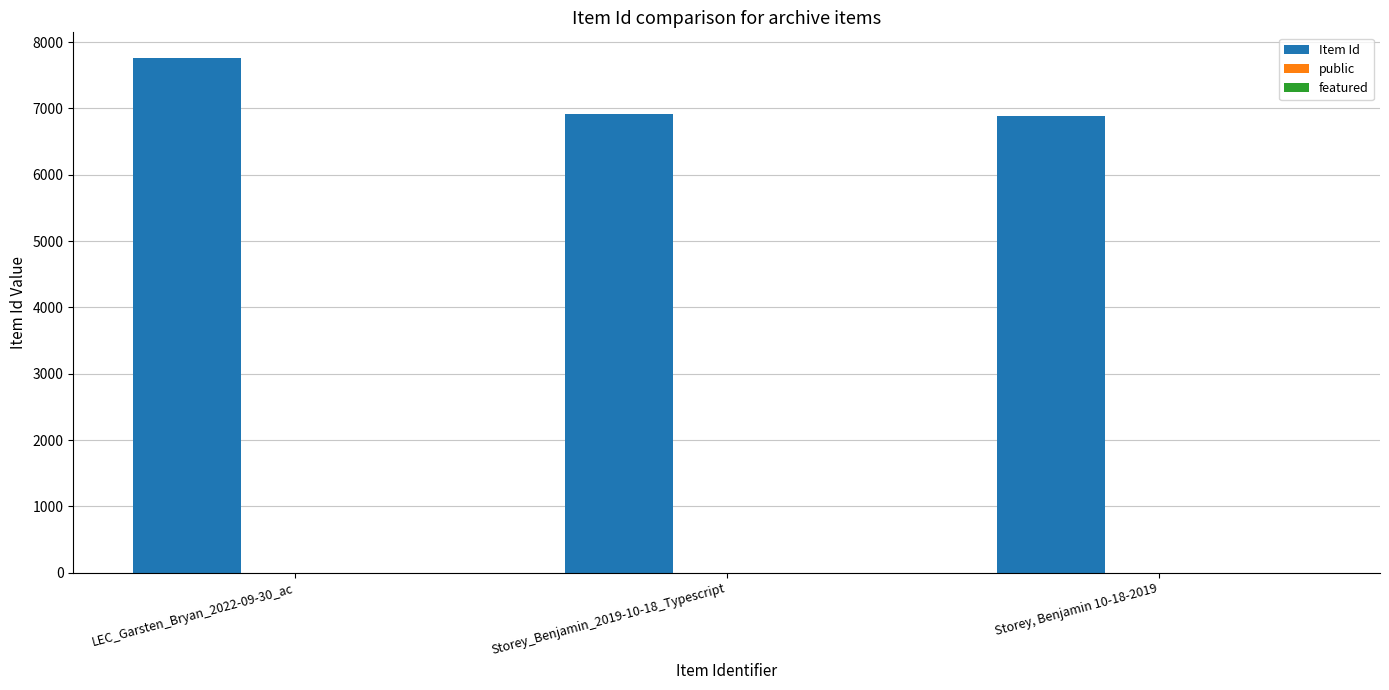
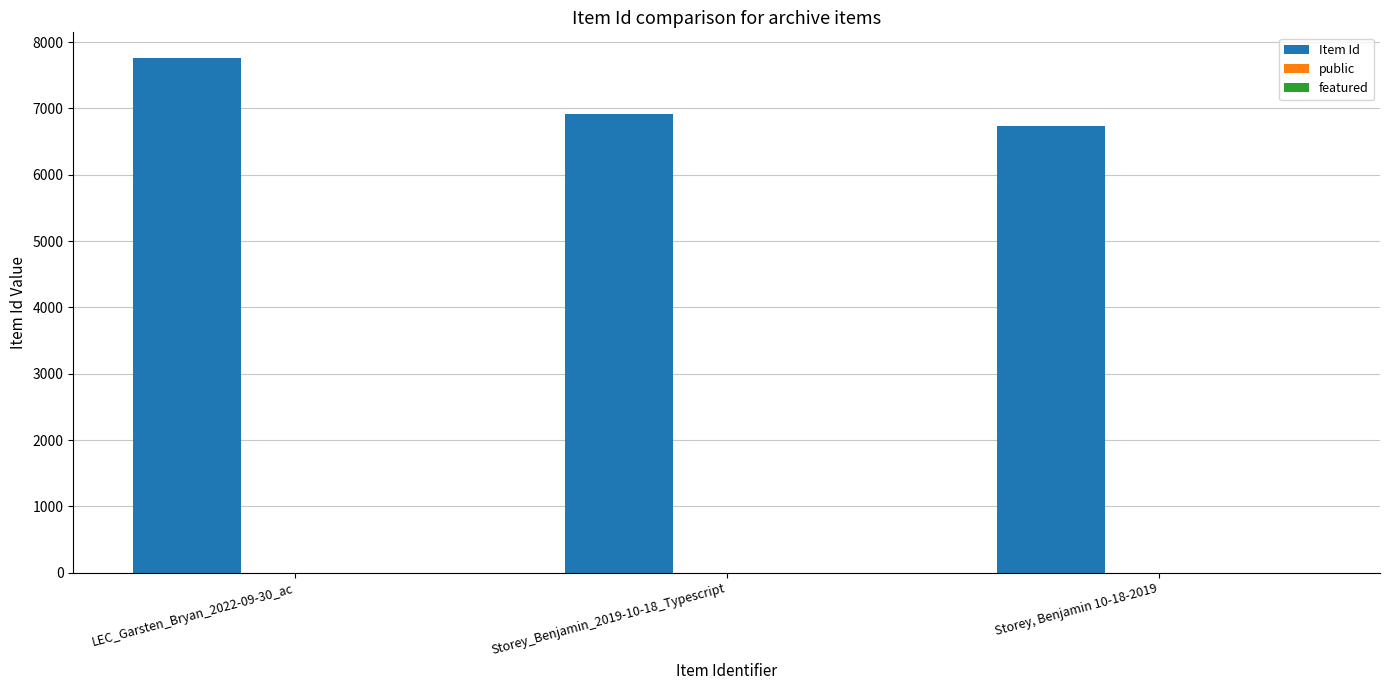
  {
    "Item Id": {
      "LEC_Garsten_Bryan_2022-09-30_ac": 7800,
      "Storey_Benjamin_2019-10-18_Typescript": 6900,
-     "Storey, Benjamin 10-18-2019": 6900
+     "Storey, Benjamin 10-18-2019": 6700
    },
    "featured": {
      "LEC_Garsten_Bryan_2022-09-30_ac": 0,
      "Storey_Benjamin_2019-10-18_Typescript": 0,
      "Storey, Benjamin 10-18-2019": 0
    }
  }
